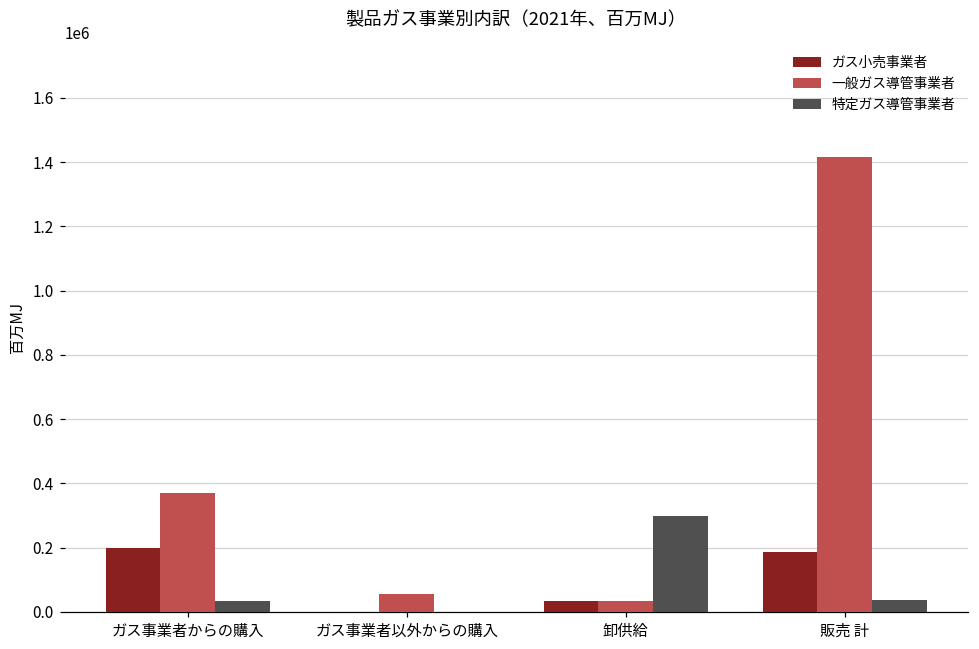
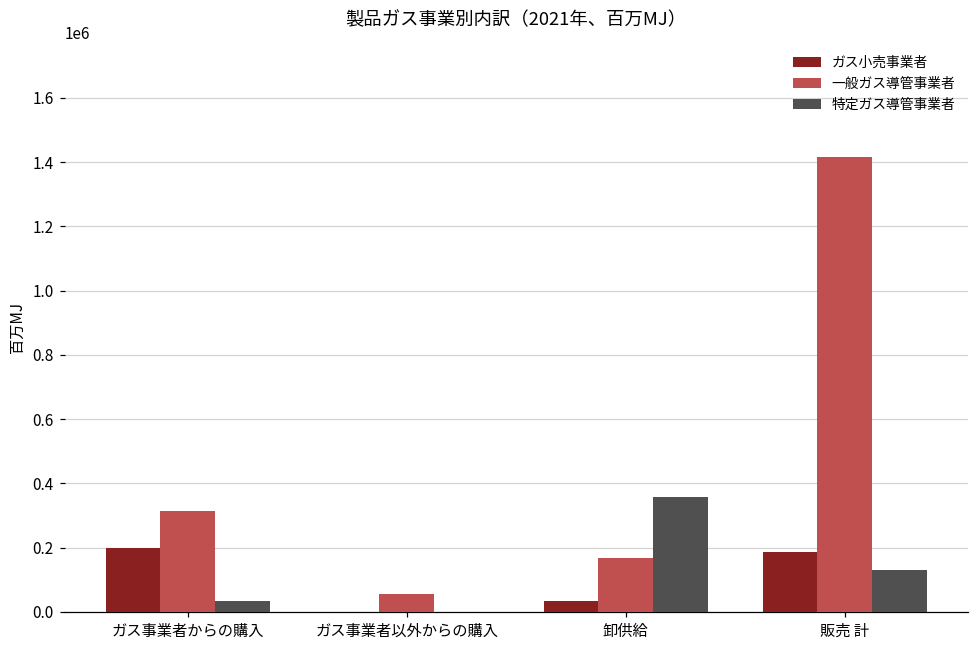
  {
    "ガス小売事業者": {
      "ガス事業者からの購入": 200000,
      "ガス事業者以外からの購入": 0,
      "卸供給": 30000,
      "販売 計": 190000
    },
    "一般ガス導管事業者": {
-     "ガス事業者からの購入": 370000,
+     "ガス事業者からの購入": 310000,
      "ガス事業者以外からの購入": 50000,
-     "卸供給": 30000,
+     "卸供給": 170000,
      "販売 計": 1410000
    },
    "特定ガス導管事業者": {
      "ガス事業者からの購入": 30000,
      "ガス事業者以外からの購入": 0,
-     "卸供給": 300000,
-     "販売 計": 40000
+     "卸供給": 360000,
+     "販売 計": 130000
    }
  }
